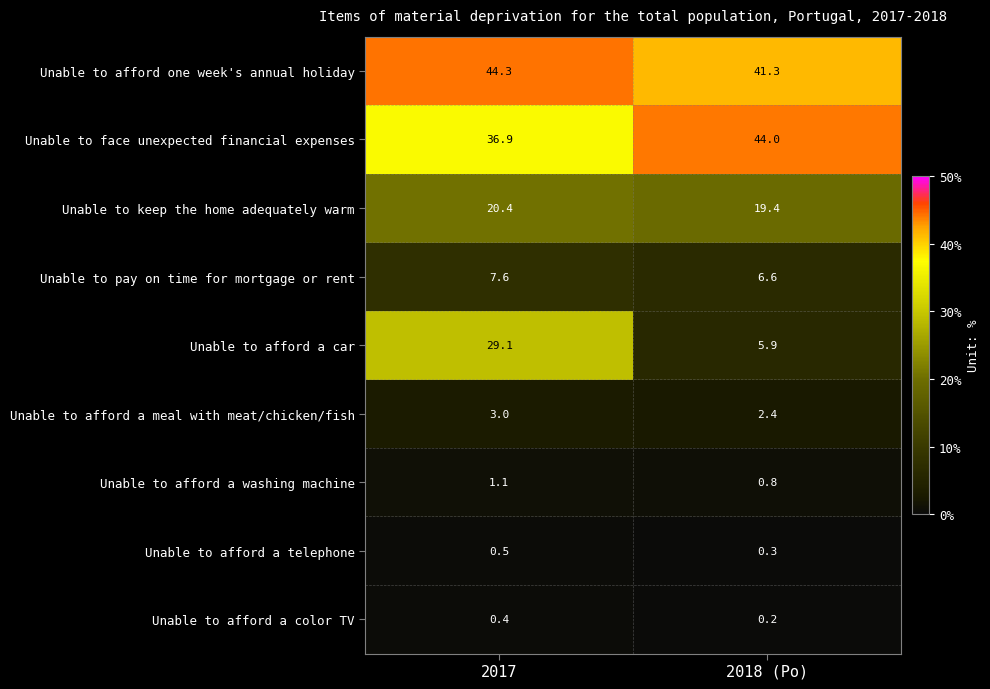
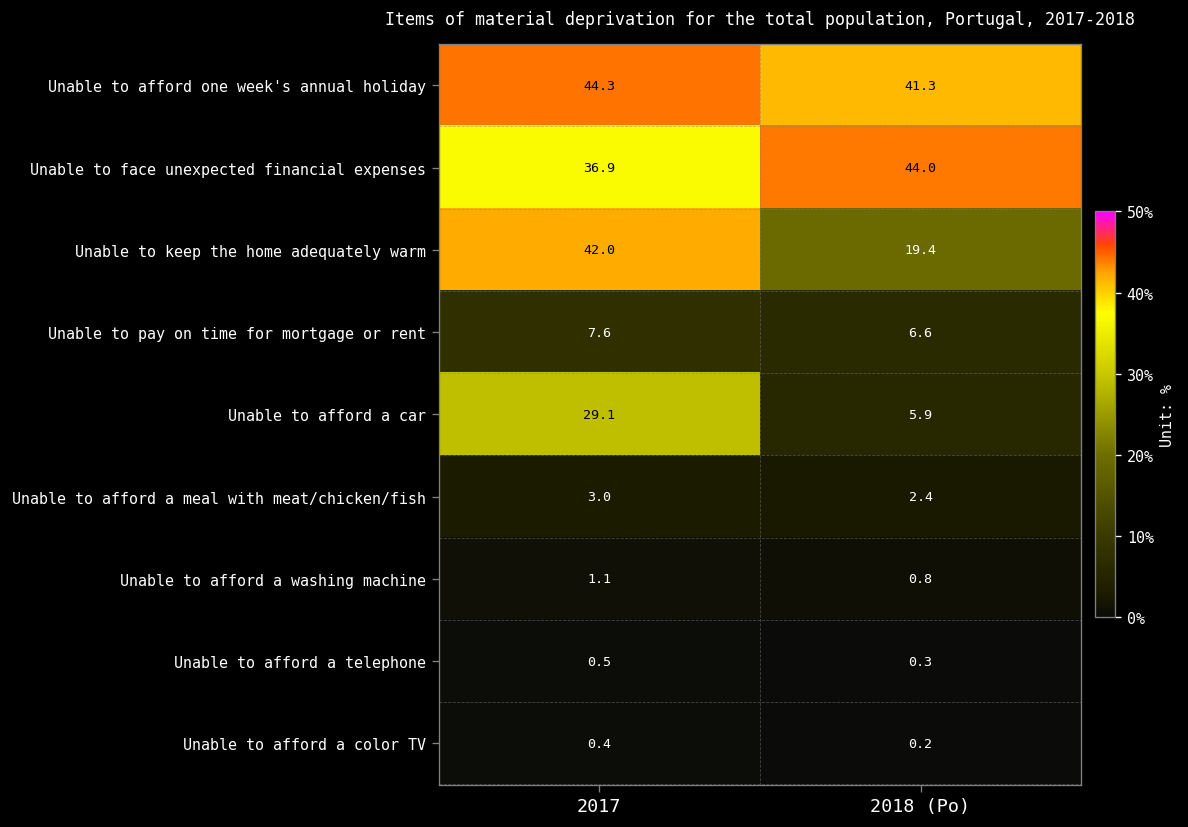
  {
    "Unable to afford one week's annual holiday": {
      "2017": 44.3,
      "2018 (Po)": 41.3
    },
    "Unable to face unexpected financial expenses": {
      "2017": 36.9,
      "2018 (Po)": 44.0
    },
    "Unable to keep the home adequately warm": {
-     "2017": 20.4,
+     "2017": 42.0,
      "2018 (Po)": 19.4
    },
    "Unable to pay on time for mortgage or rent": {
      "2017": 7.6,
      "2018 (Po)": 6.6
    },
    "Unable to afford a car": {
      "2017": 29.1,
      "2018 (Po)": 5.9
    },
    "Unable to afford a meal with meat/chicken/fish": {
      "2017": 3.0,
      "2018 (Po)": 2.4
    },
    "Unable to afford a washing machine": {
      "2017": 1.1,
      "2018 (Po)": 0.8
    },
    "Unable to afford a telephone": {
      "2017": 0.5,
      "2018 (Po)": 0.3
    },
    "Unable to afford a color TV": {
      "2017": 0.4,
      "2018 (Po)": 0.2
    }
  }
